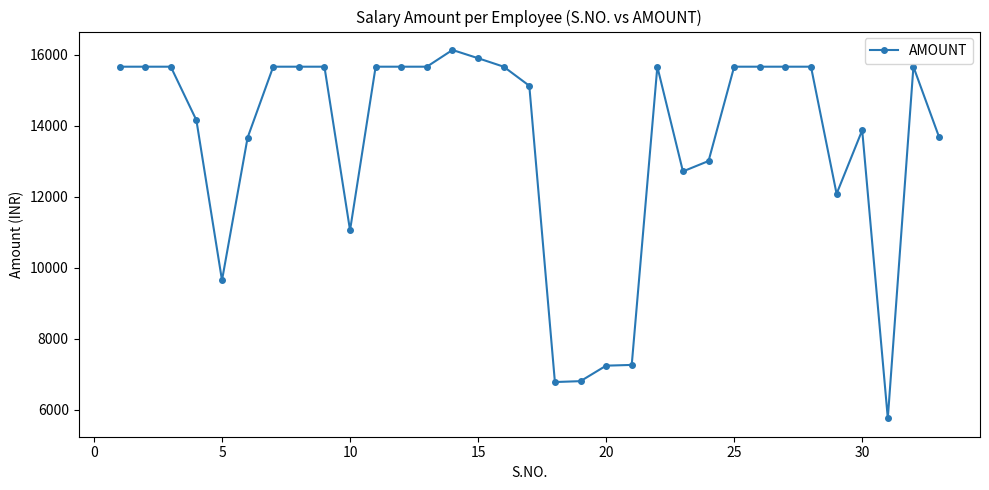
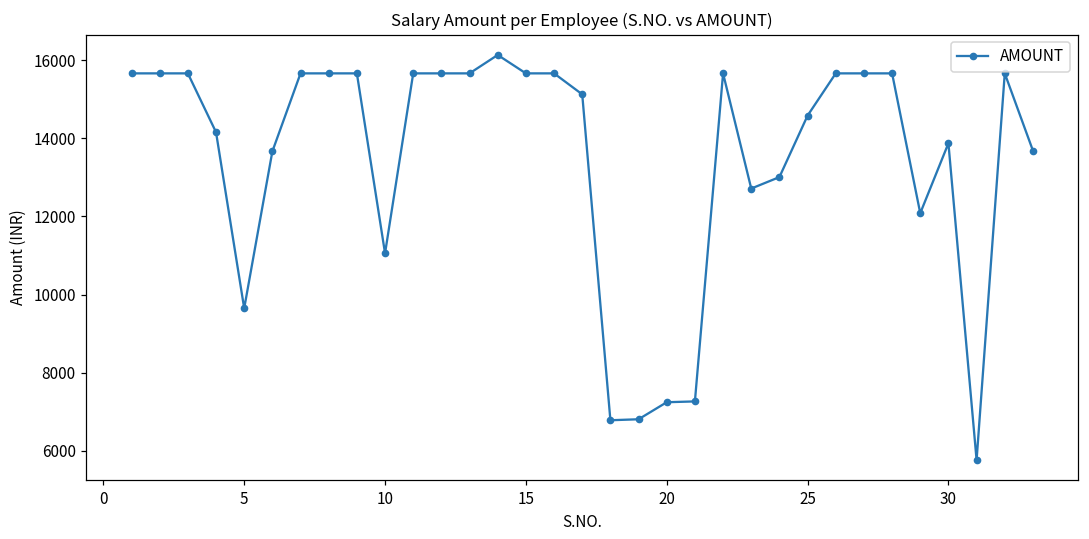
  {
    "5": 9600,
    "10": 11100,
-   "15": 15900,
+   "15": 15700,
    "20": 7200,
-   "25": 15700,
+   "25": 14600,
    "30": 13900
  }
